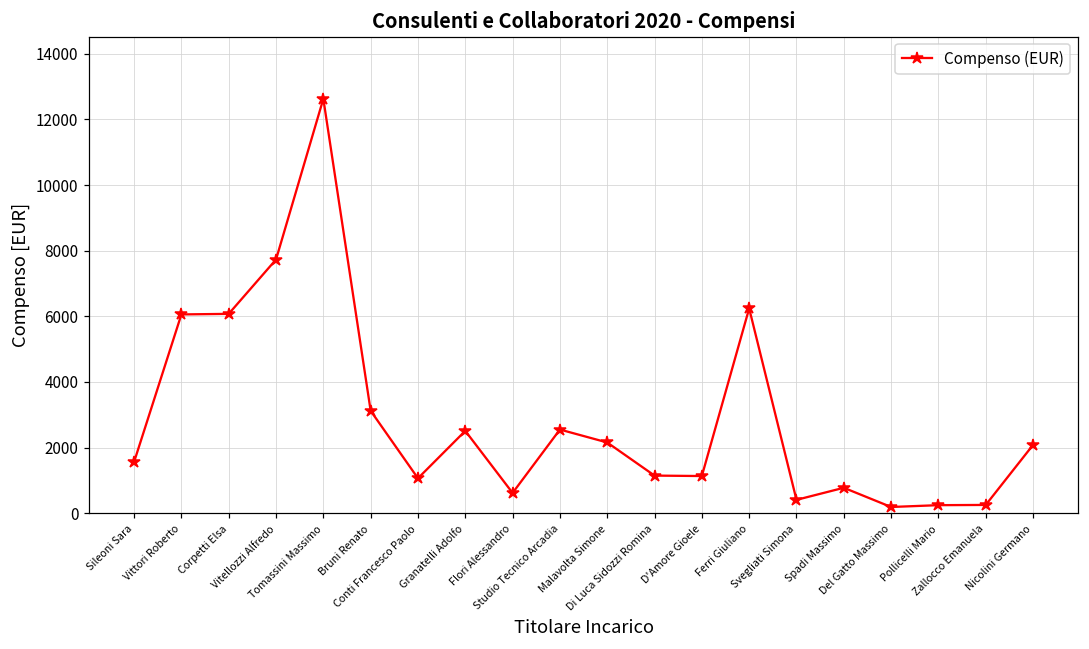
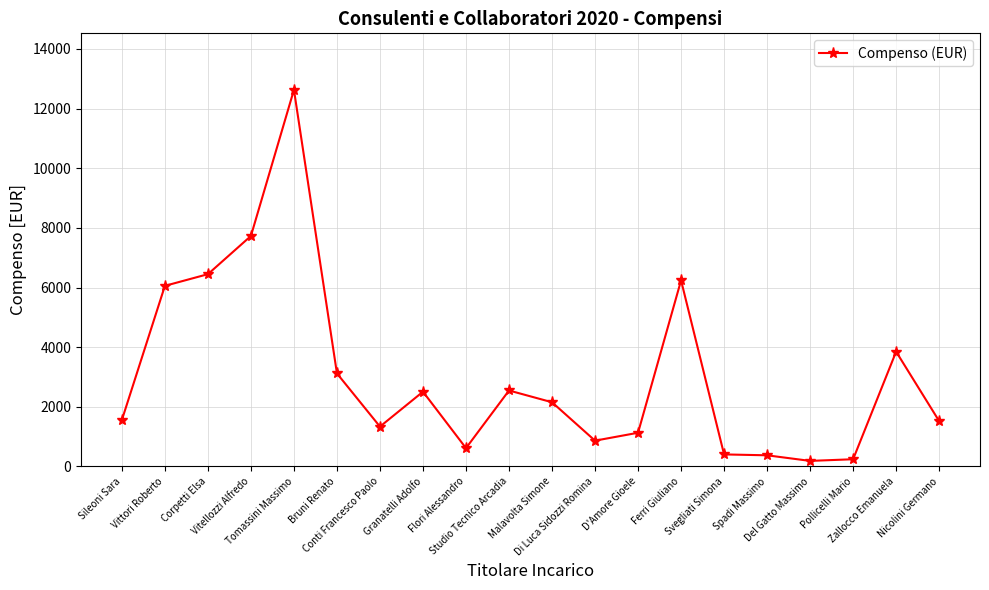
  {
    "Sileoni Sara": 1600,
    "Vittori Roberto": 6100,
-   "Corpetti Elsa": 6100,
+   "Corpetti Elsa": 6400,
    "Vitellozzi Alfredo": 7700,
    "Tomassini Massimo": 12600,
    "Bruni Renato": 3100,
-   "Conti Francesco Paolo": 1100,
+   "Conti Francesco Paolo": 1300,
    "Granatelli Adolfo": 2500,
    "Flori Alessandro": 600,
    "Studio Tecnico Arcadia": 2500,
    "Malavolta Simone": 2200,
-   "Di Luca Sidozzi Romina": 1100,
+   "Di Luca Sidozzi Romina": 900,
    "D'Amore Gioele": 1100,
    "Ferri Giuliano": 6200,
    "Svegliati Simona": 400,
-   "Spadi Massimo": 800,
+   "Spadi Massimo": 400,
    "Del Gatto Massimo": 200,
    "Pollicelli Mario": 200,
-   "Zallocco Emanuela": 300,
-   "Nicolini Germano": 2100
+   "Zallocco Emanuela": 3900,
+   "Nicolini Germano": 1500
  }
